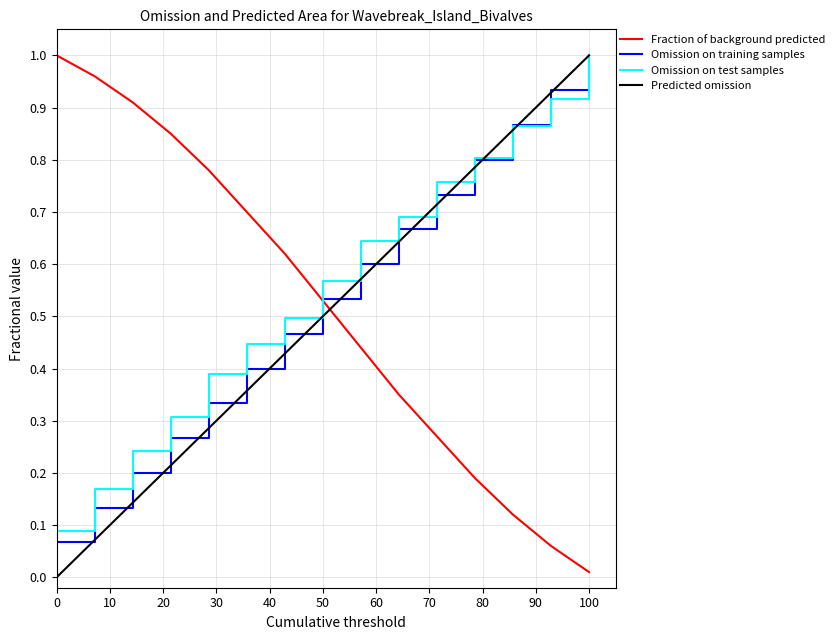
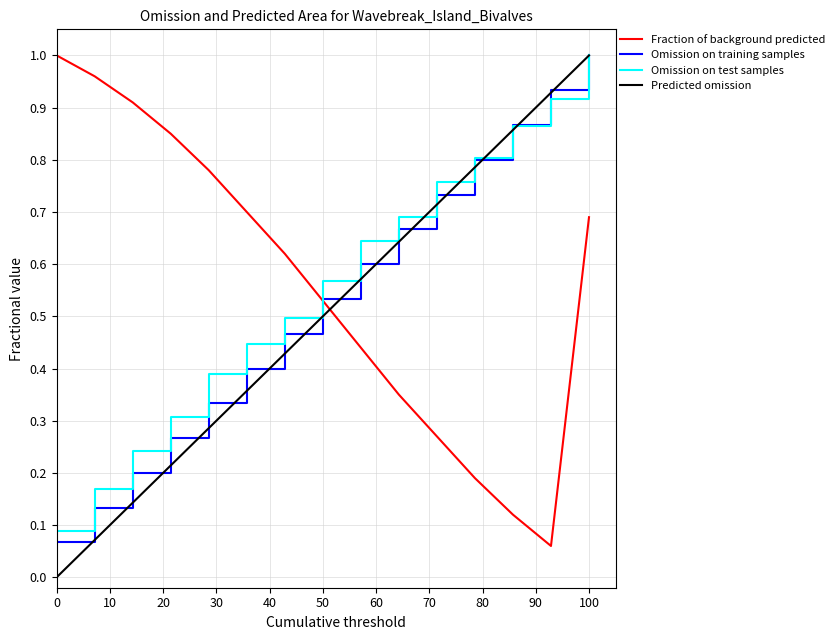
  {
    "Fraction of background predicted": {
      "0": 1.00,
-     "100": 0.01
+     "100": 0.69
    },
    "Omission on training samples": {
      "0": 0.07
    },
    "Omission on test samples": {
      "0": 0.09,
      "50": 0.57
    },
    "Predicted omission": {
      "0": 0.00,
      "50": 0.50
    }
  }
